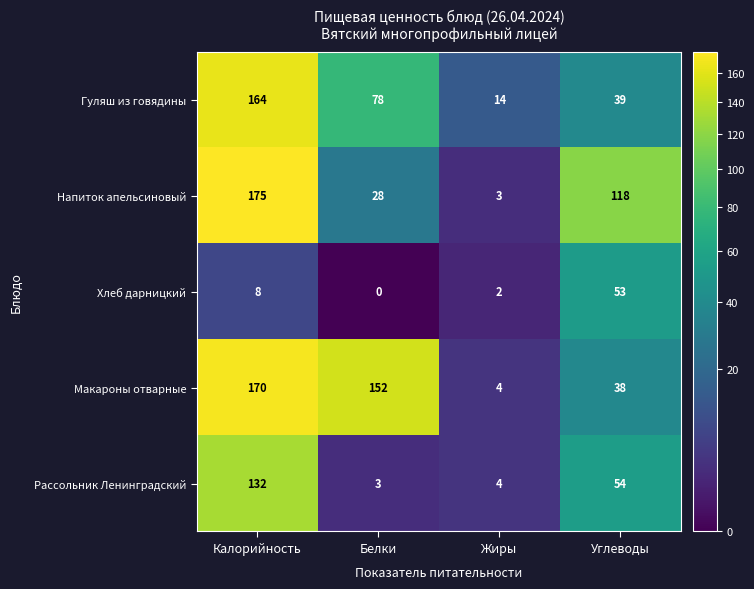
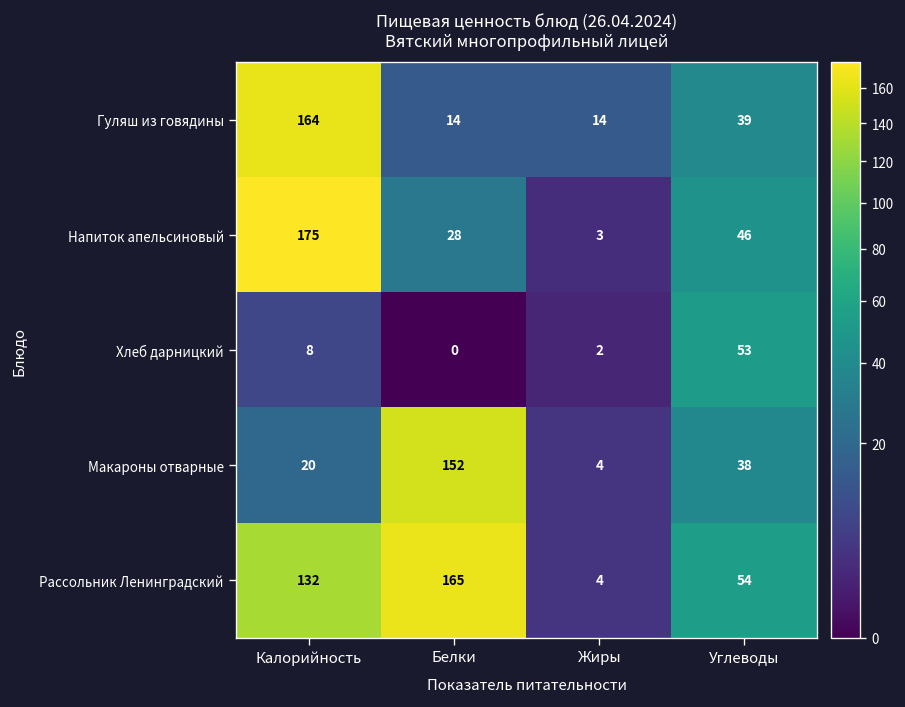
  {
    "Гуляш из говядины": {
      "Калорийность": 164,
-     "Белки": 78,
+     "Белки": 14,
      "Жиры": 14,
      "Углеводы": 39
    },
    "Напиток апельсиновый": {
      "Калорийность": 175,
      "Белки": 28,
      "Жиры": 3,
-     "Углеводы": 118
+     "Углеводы": 46
    },
    "Хлеб дарницкий": {
      "Калорийность": 8,
      "Белки": 0,
      "Жиры": 2,
      "Углеводы": 53
    },
    "Макароны отварные": {
-     "Калорийность": 170,
+     "Калорийность": 20,
      "Белки": 152,
      "Жиры": 4,
      "Углеводы": 38
    },
    "Рассольник Ленинградский": {
      "Калорийность": 132,
-     "Белки": 3,
+     "Белки": 165,
      "Жиры": 4,
      "Углеводы": 54
    }
  }
